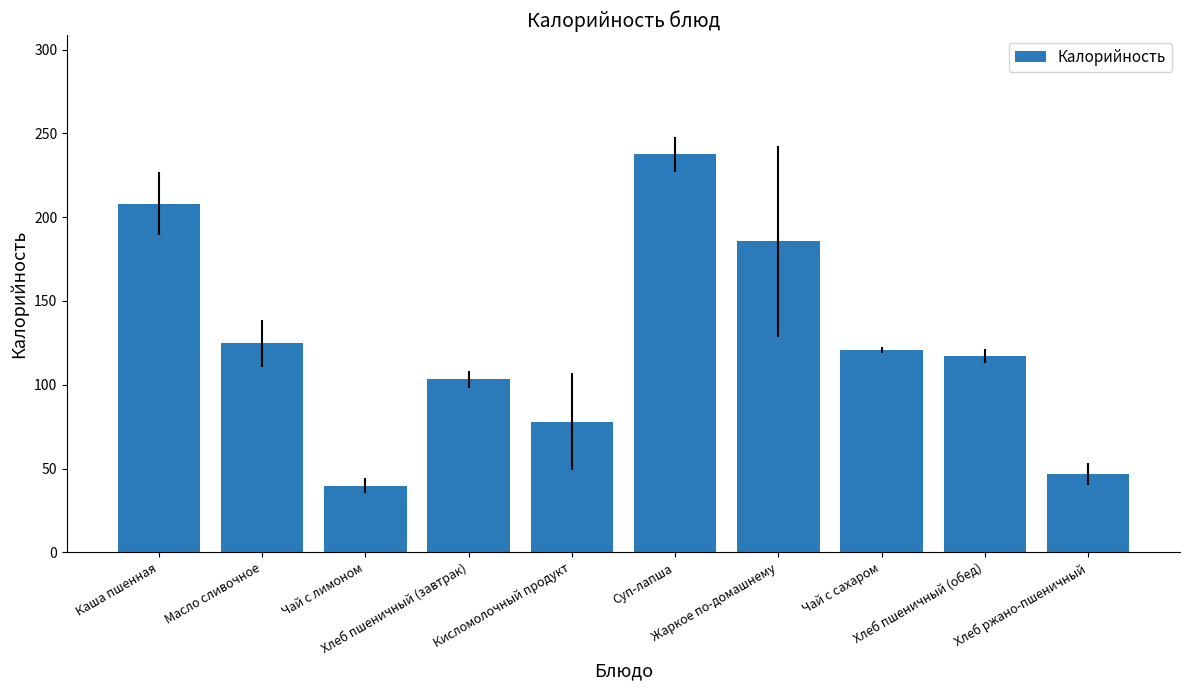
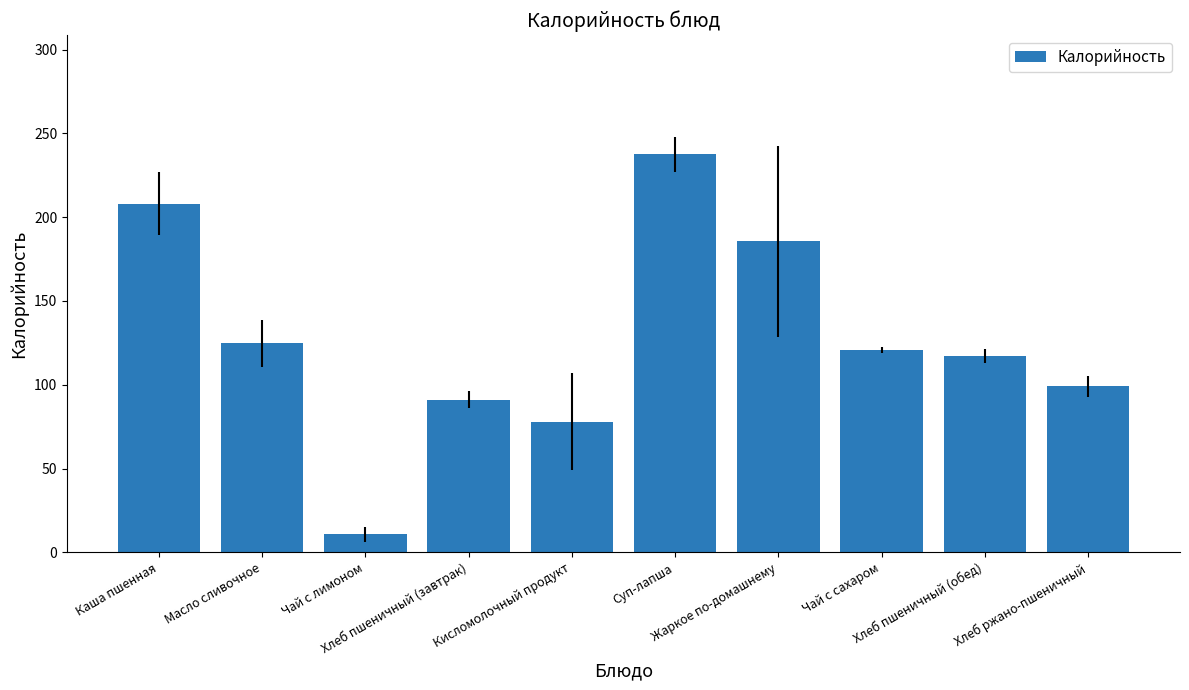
  {
    "Каша пшенная": 208,
    "Масло сливочное": 125,
-   "Чай с лимоном": 40,
-   "Хлеб пшеничный (завтрак)": 103,
+   "Чай с лимоном": 11,
+   "Хлеб пшеничный (завтрак)": 91,
    "Кисломолочный продукт": 78,
    "Суп-лапша": 237,
    "Жаркое по-домашнему": 186,
    "Чай с сахаром": 121,
    "Хлеб пшеничный (обед)": 117,
-   "Хлеб ржано-пшеничный": 47
+   "Хлеб ржано-пшеничный": 99
  }
